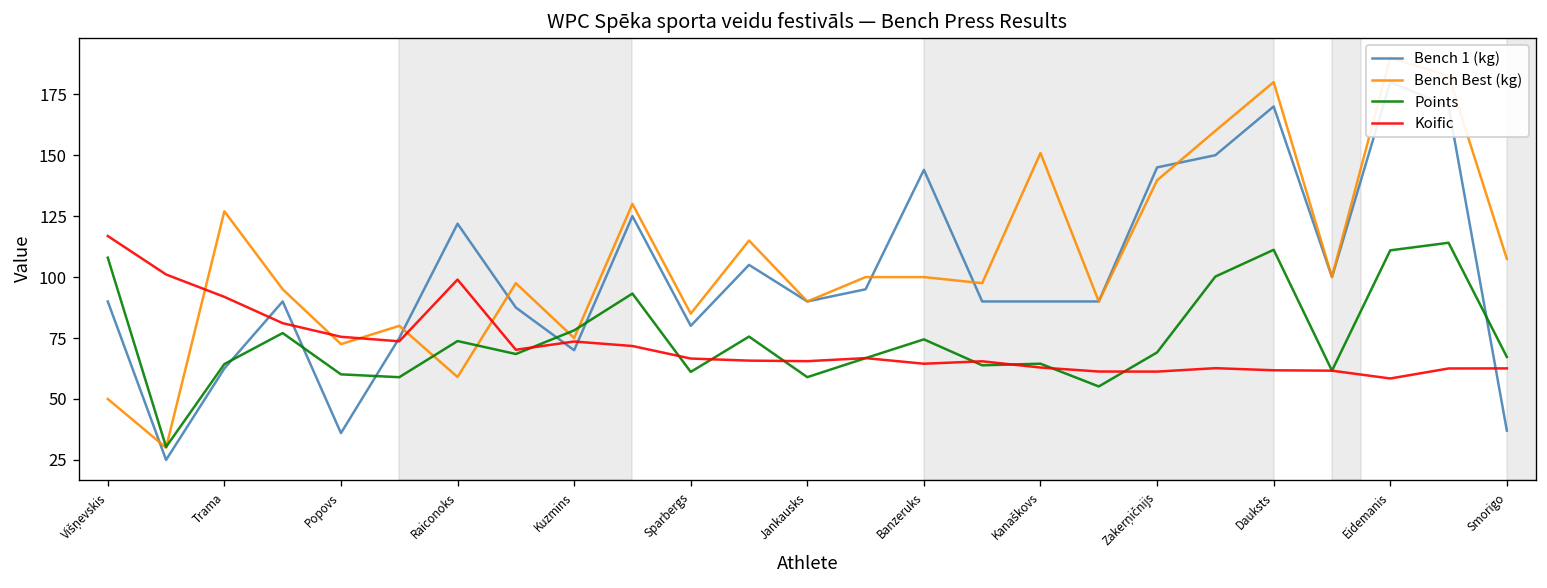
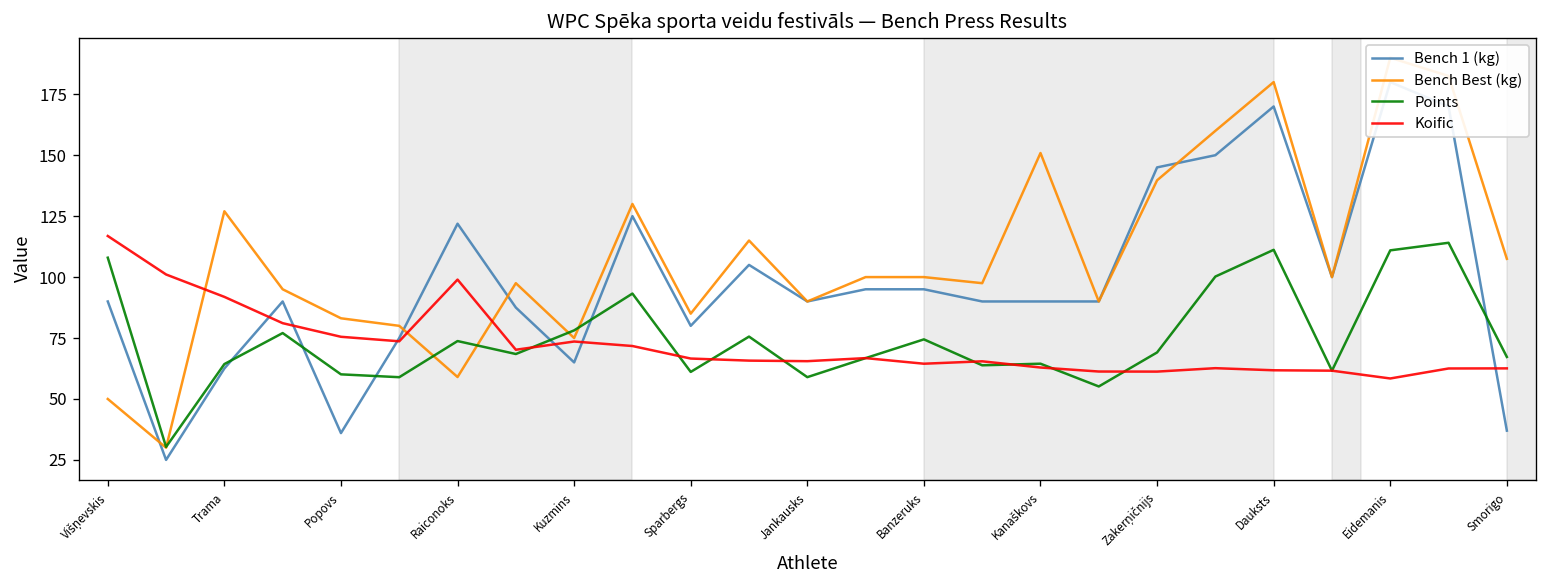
  {
    "Bench 1 (kg)": {
      "Višņevskis": 90,
      "Trama": 63,
      "Popovs": 36,
      "Raiconoks": 122,
-     "Kuzmins": 70,
+     "Kuzmins": 65,
      "Sparbergs": 80,
-     "Banzeruks": 144,
+     "Banzeruks": 95,
      "Kanaškovs": 90,
      "Zakerņičnijs": 145,
      "Dauksts": 170,
      "Smorigo": 37
    },
    "Bench Best (kg)": {
      "Višņevskis": 50,
      "Trama": 127,
-     "Popovs": 73,
+     "Popovs": 83,
      "Raiconoks": 59,
      "Kuzmins": 75,
      "Sparbergs": 85,
      "Banzeruks": 100,
      "Kanaškovs": 151,
      "Zakerņičnijs": 140,
      "Dauksts": 180,
      "Smorigo": 108
    },
    "Points": {
      "Višņevskis": 108,
      "Trama": 64,
      "Popovs": 60,
      "Raiconoks": 74,
      "Kuzmins": 78,
      "Sparbergs": 61,
      "Jankausks": 59,
      "Banzeruks": 74,
      "Kanaškovs": 64,
      "Zakerņičnijs": 69,
      "Dauksts": 111,
      "Eidemanis": 111,
      "Smorigo": 67
    },
    "Koific": {
      "Višņevskis": 117,
      "Trama": 92,
      "Popovs": 76,
      "Raiconoks": 99,
      "Kuzmins": 74,
      "Sparbergs": 67,
      "Jankausks": 66,
      "Banzeruks": 64,
      "Kanaškovs": 63,
      "Zakerņičnijs": 61,
      "Dauksts": 62,
      "Eidemanis": 58,
      "Smorigo": 63
    }
  }
